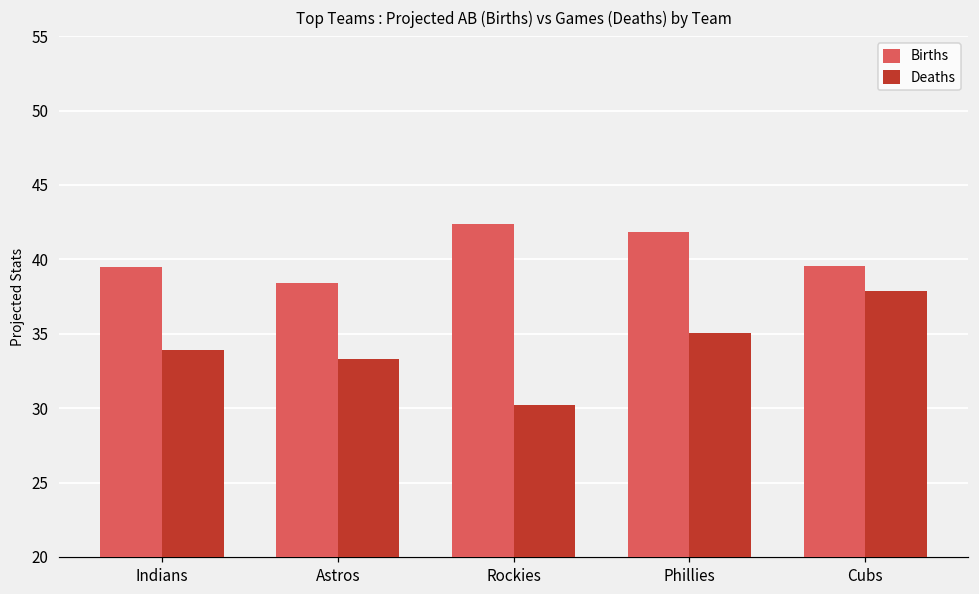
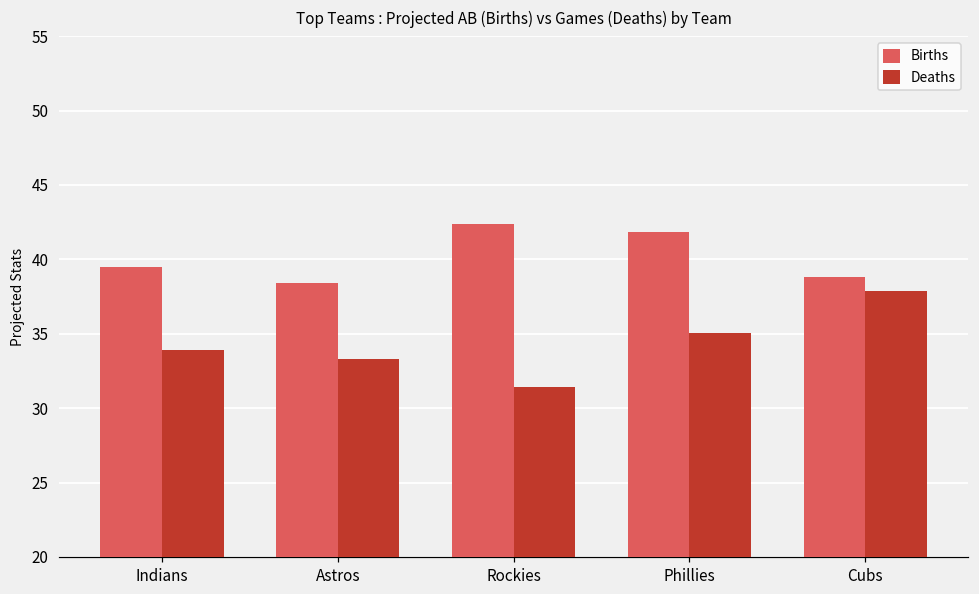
  {
    "Births": {
      "Indians": 39.5,
      "Astros": 38.4,
      "Rockies": 42.4,
      "Phillies": 41.9,
-     "Cubs": 39.6
+     "Cubs": 38.8
    },
    "Deaths": {
      "Indians": 33.9,
      "Astros": 33.3,
-     "Rockies": 30.2,
+     "Rockies": 31.4,
      "Phillies": 35.0,
      "Cubs": 37.9
    }
  }
